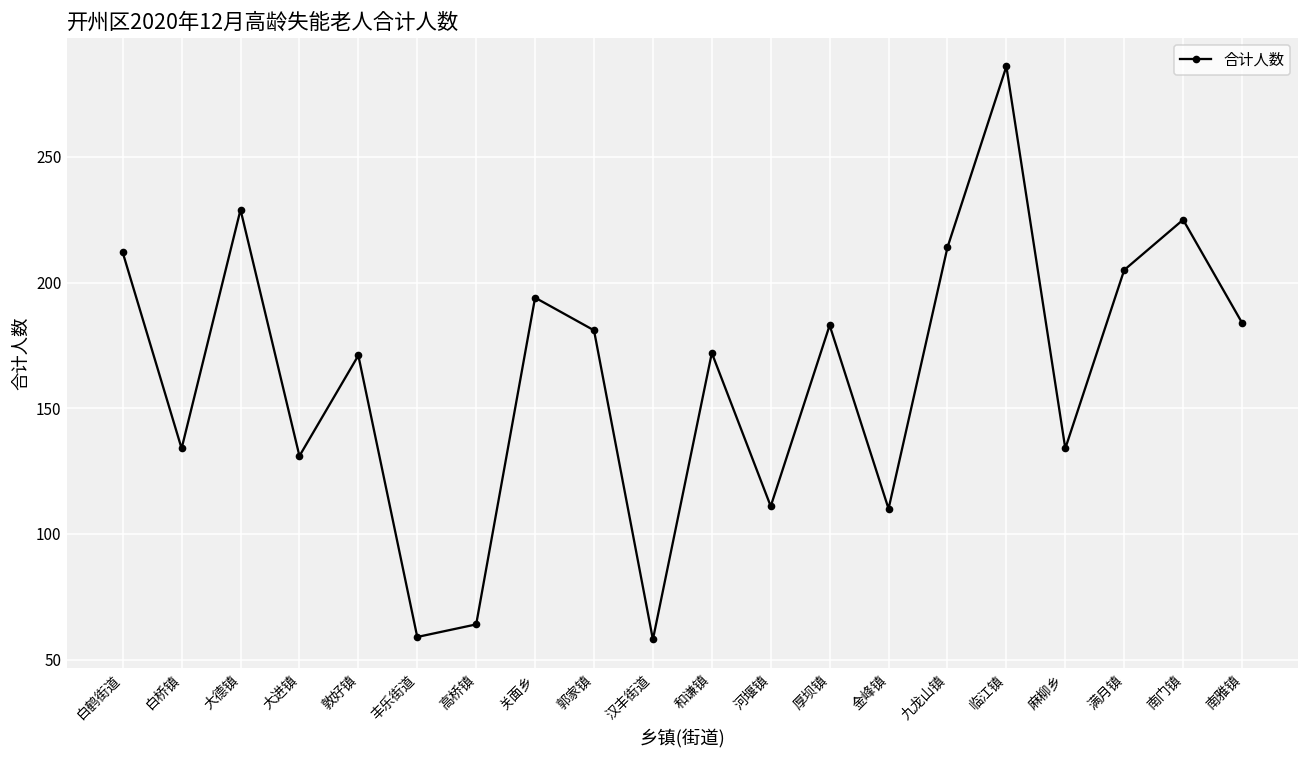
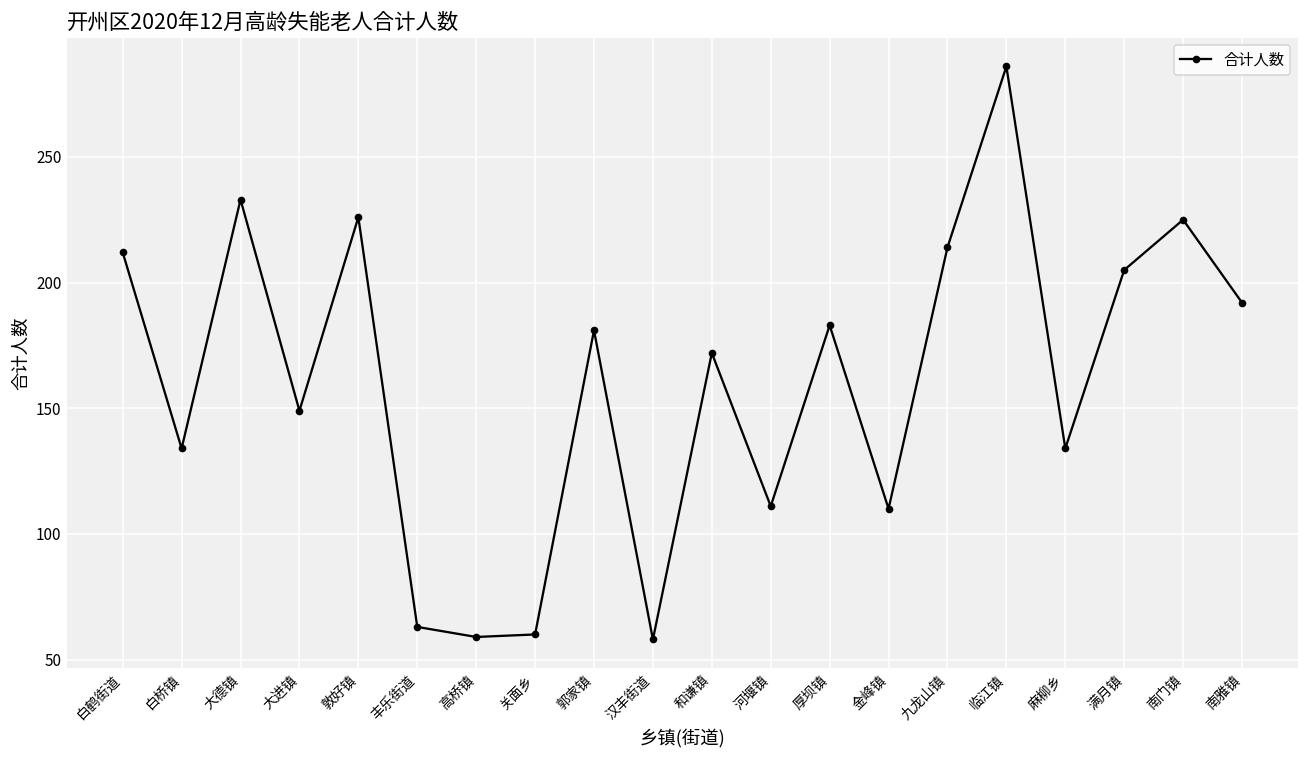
  {
    "白鹤街道": 212,
    "白桥镇": 134,
-   "大德镇": 229,
-   "大进镇": 131,
-   "敦好镇": 171,
-   "丰乐街道": 59,
-   "高桥镇": 64,
-   "关面乡": 194,
+   "大德镇": 233,
+   "大进镇": 149,
+   "敦好镇": 226,
+   "丰乐街道": 63,
+   "高桥镇": 59,
+   "关面乡": 60,
    "郭家镇": 181,
    "汉丰街道": 58,
    "和谦镇": 172,
    "河堰镇": 111,
    "厚坝镇": 183,
    "金峰镇": 110,
    "九龙山镇": 214,
    "临江镇": 286,
    "麻柳乡": 134,
    "满月镇": 205,
    "南门镇": 225,
-   "南雅镇": 184
+   "南雅镇": 192
  }
